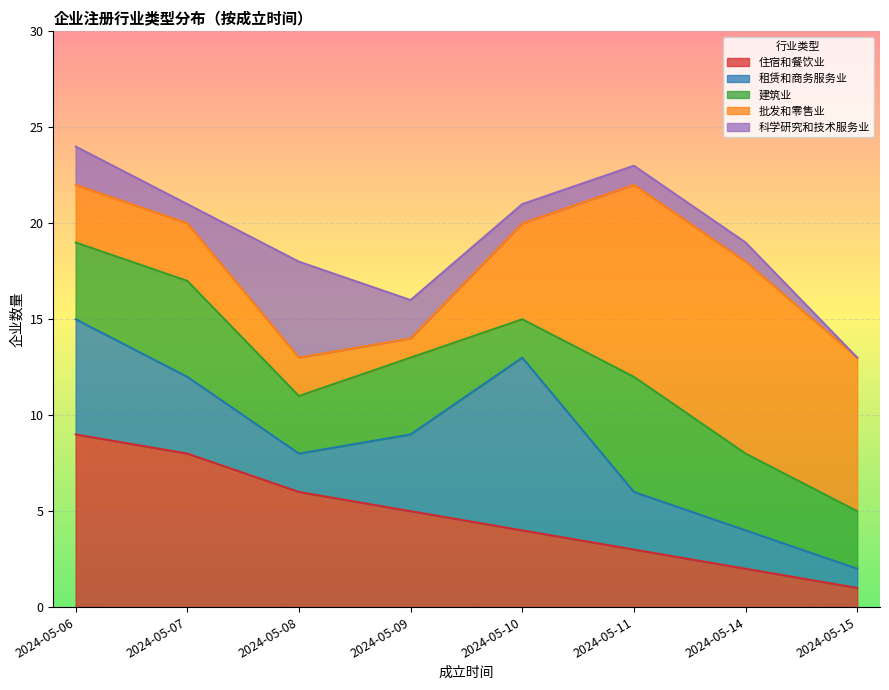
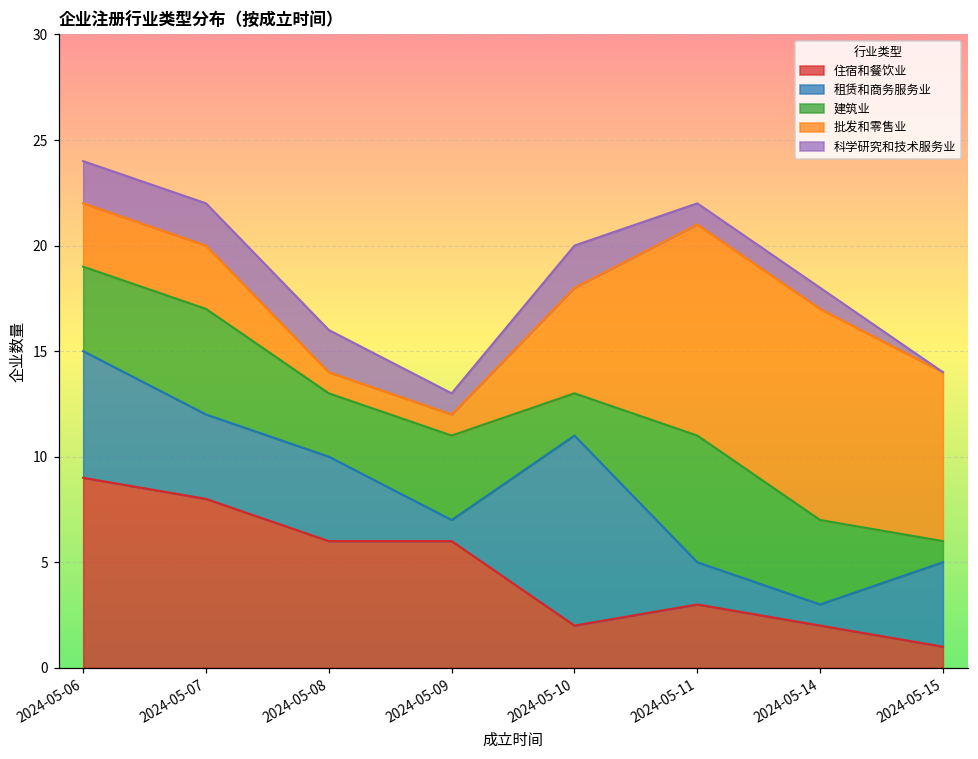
  {
    "住宿和餐饮业": {
      "2024-05-06": 9,
      "2024-05-07": 8,
      "2024-05-08": 6,
-     "2024-05-09": 5,
-     "2024-05-10": 4,
+     "2024-05-09": 6,
+     "2024-05-10": 2,
      "2024-05-11": 3,
      "2024-05-14": 2,
      "2024-05-15": 1
    },
    "租赁和商务服务业": {
      "2024-05-06": 6,
      "2024-05-07": 4,
-     "2024-05-08": 2,
-     "2024-05-09": 4,
+     "2024-05-08": 4,
+     "2024-05-09": 1,
      "2024-05-10": 9,
-     "2024-05-11": 3,
-     "2024-05-14": 2,
-     "2024-05-15": 1
+     "2024-05-11": 2,
+     "2024-05-14": 1,
+     "2024-05-15": 4
    },
    "建筑业": {
      "2024-05-06": 4,
      "2024-05-07": 5,
      "2024-05-08": 3,
      "2024-05-09": 4,
      "2024-05-10": 2,
      "2024-05-11": 6,
      "2024-05-14": 4,
-     "2024-05-15": 3
+     "2024-05-15": 1
    },
    "批发和零售业": {
      "2024-05-06": 3,
      "2024-05-07": 3,
-     "2024-05-08": 2,
+     "2024-05-08": 1,
      "2024-05-09": 1,
      "2024-05-10": 5,
      "2024-05-11": 10,
      "2024-05-14": 10
    },
    "科学研究和技术服务业": {
      "2024-05-06": 2,
-     "2024-05-07": 1,
-     "2024-05-08": 5,
-     "2024-05-09": 2,
-     "2024-05-10": 1,
+     "2024-05-07": 2,
+     "2024-05-08": 2,
+     "2024-05-09": 1,
+     "2024-05-10": 2,
      "2024-05-11": 1,
      "2024-05-14": 1
    }
  }
